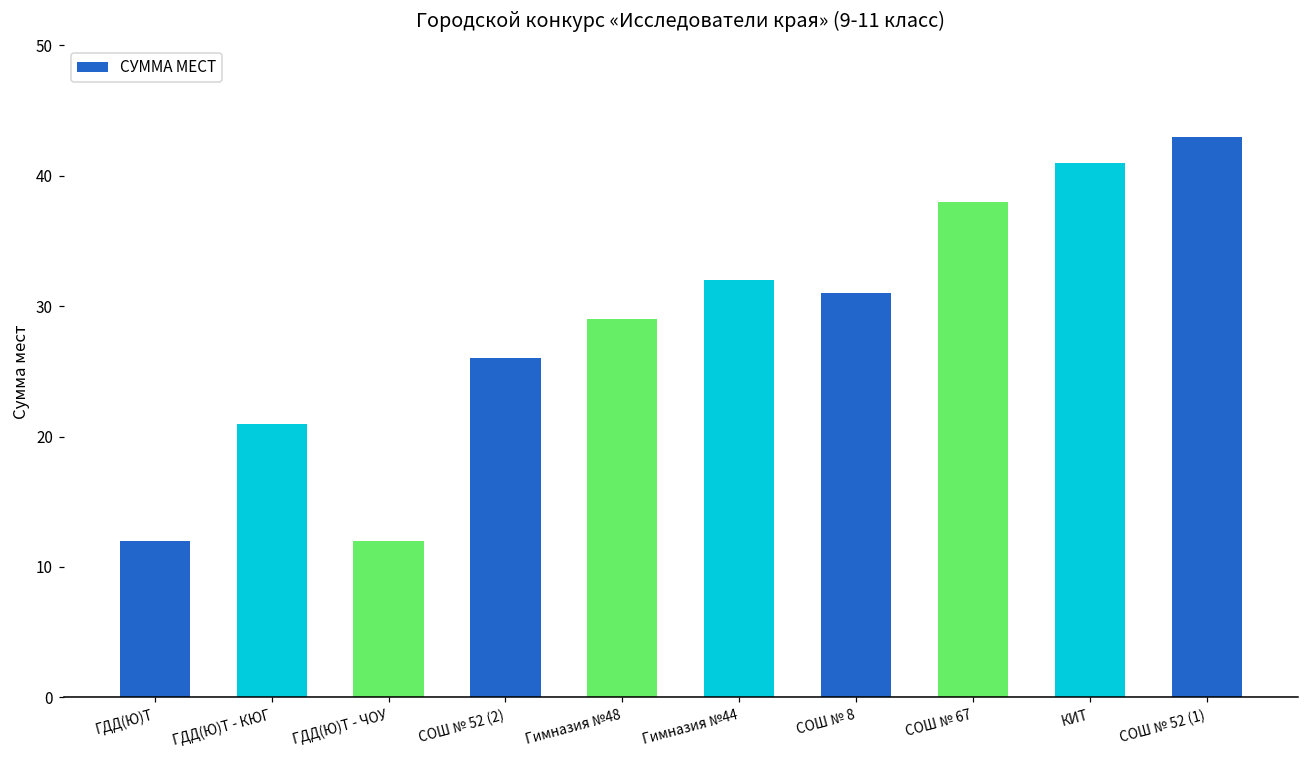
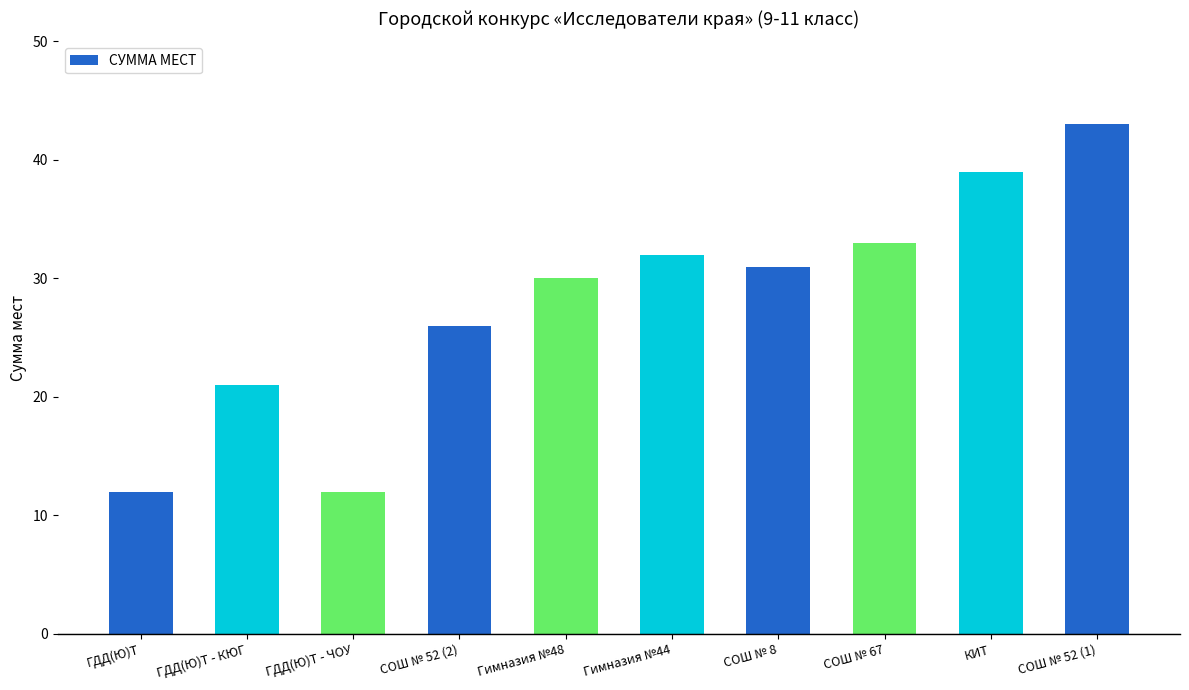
  {
    "ГДД(Ю)Т": 12,
    "ГДД(Ю)Т - КЮГ": 21,
    "ГДД(Ю)Т - ЧОУ": 12,
    "СОШ № 52 (2)": 26,
-   "Гимназия №48": 29,
+   "Гимназия №48": 30,
    "Гимназия №44": 32,
    "СОШ № 8": 31,
-   "СОШ № 67": 38,
-   "КИТ": 41,
+   "СОШ № 67": 33,
+   "КИТ": 39,
    "СОШ № 52 (1)": 43
  }
